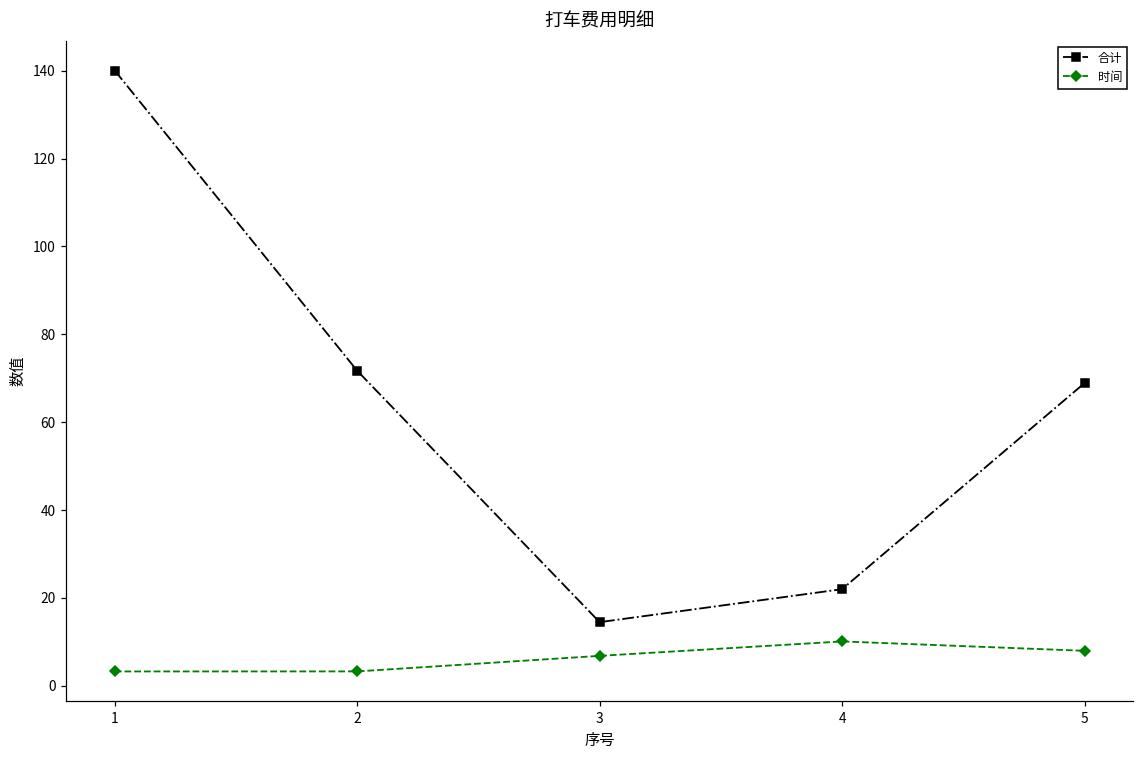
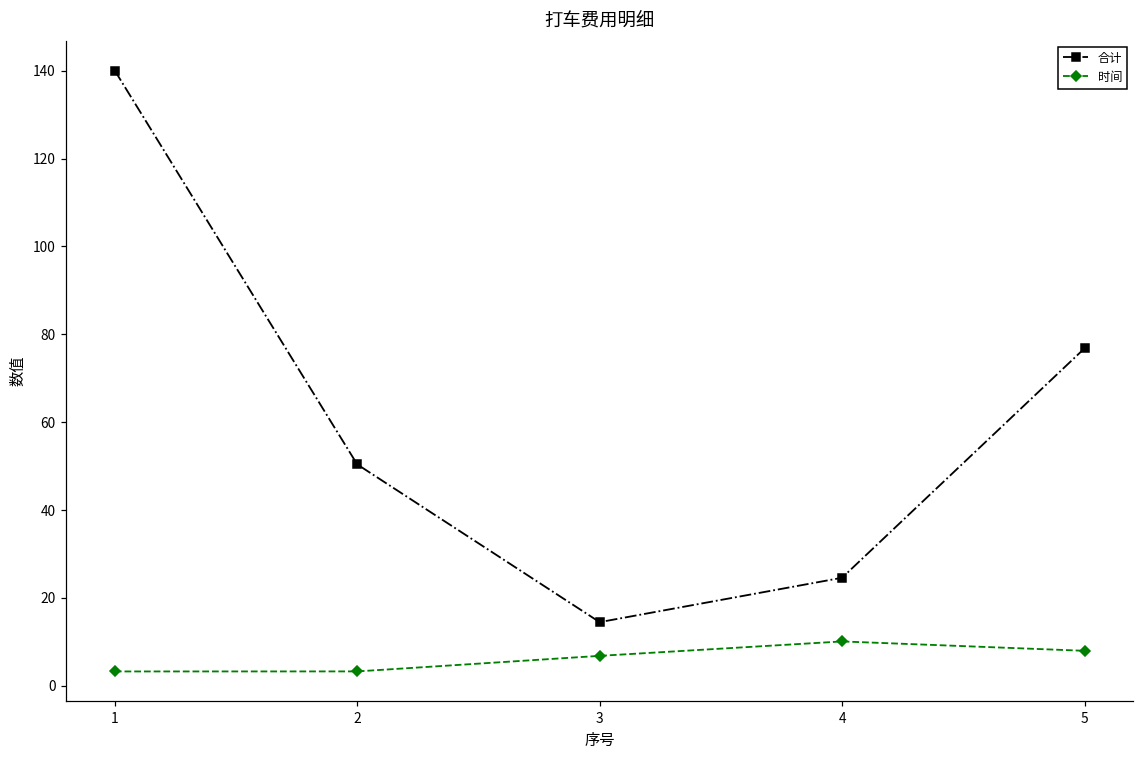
  {
    "合计": {
      "1": 140,
-     "2": 72,
+     "2": 50,
      "3": 15,
-     "4": 22,
-     "5": 69
+     "4": 25,
+     "5": 77
    },
    "时间": {
      "1": 3,
      "2": 3,
      "3": 7,
      "4": 10,
      "5": 8
    }
  }
